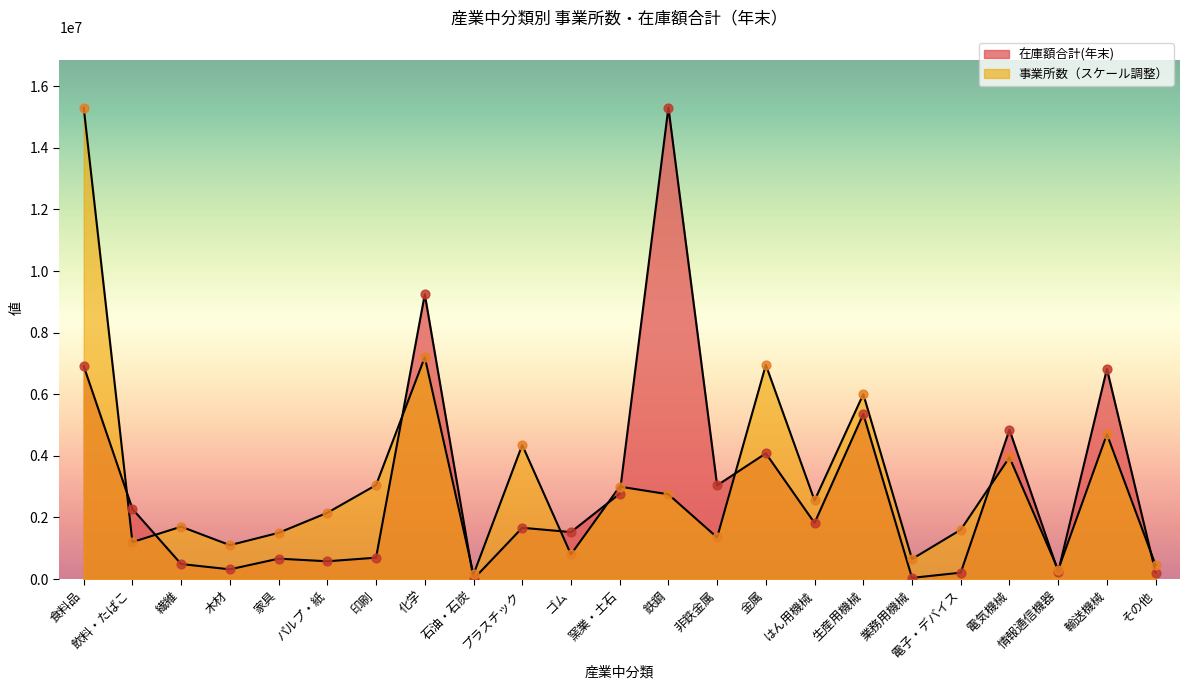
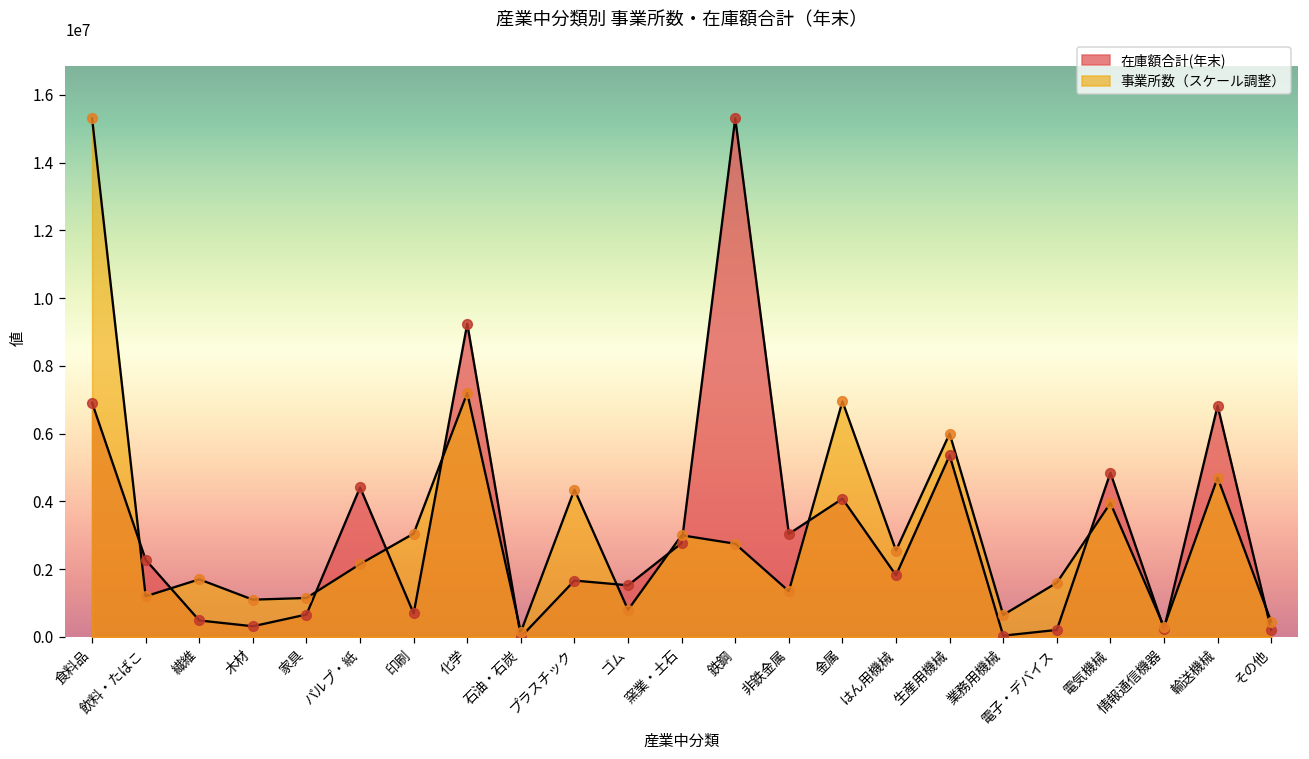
  {
    "在庫額合計(年末)": {
      "食料品": 6900000,
      "飲料・たばこ": 2300000,
      "繊維": 500000,
      "木材": 300000,
      "家具": 700000,
-     "パルプ・紙": 600000,
+     "パルプ・紙": 4400000,
      "印刷": 700000,
      "化学": 9200000,
      "石油・石炭": 0,
      "プラスチック": 1700000,
      "ゴム": 1500000,
      "窯業・土石": 2800000,
      "鉄鋼": 15300000,
      "非鉄金属": 3000000,
      "金属": 4100000,
      "はん用機械": 1800000,
      "生産用機械": 5400000,
      "業務用機械": 0,
      "電子・デバイス": 200000,
      "電気機械": 4800000,
      "輸送機械": 6800000,
      "その他": 200000
    },
    "事業所数（スケール調整）": {
      "食料品": 15300000,
      "飲料・たばこ": 1200000,
      "繊維": 1700000,
      "木材": 1100000,
-     "家具": 1500000,
+     "家具": 1200000,
      "パルプ・紙": 2200000,
      "印刷": 3100000,
      "化学": 7200000,
      "石油・石炭": 200000,
      "プラスチック": 4400000,
      "ゴム": 800000,
      "窯業・土石": 3000000,
      "鉄鋼": 2800000,
      "非鉄金属": 1400000,
      "金属": 7000000,
      "はん用機械": 2600000,
      "生産用機械": 6000000,
      "業務用機械": 700000,
      "電子・デバイス": 1600000,
      "電気機械": 4000000,
      "輸送機械": 4700000,
      "その他": 500000
    }
  }
